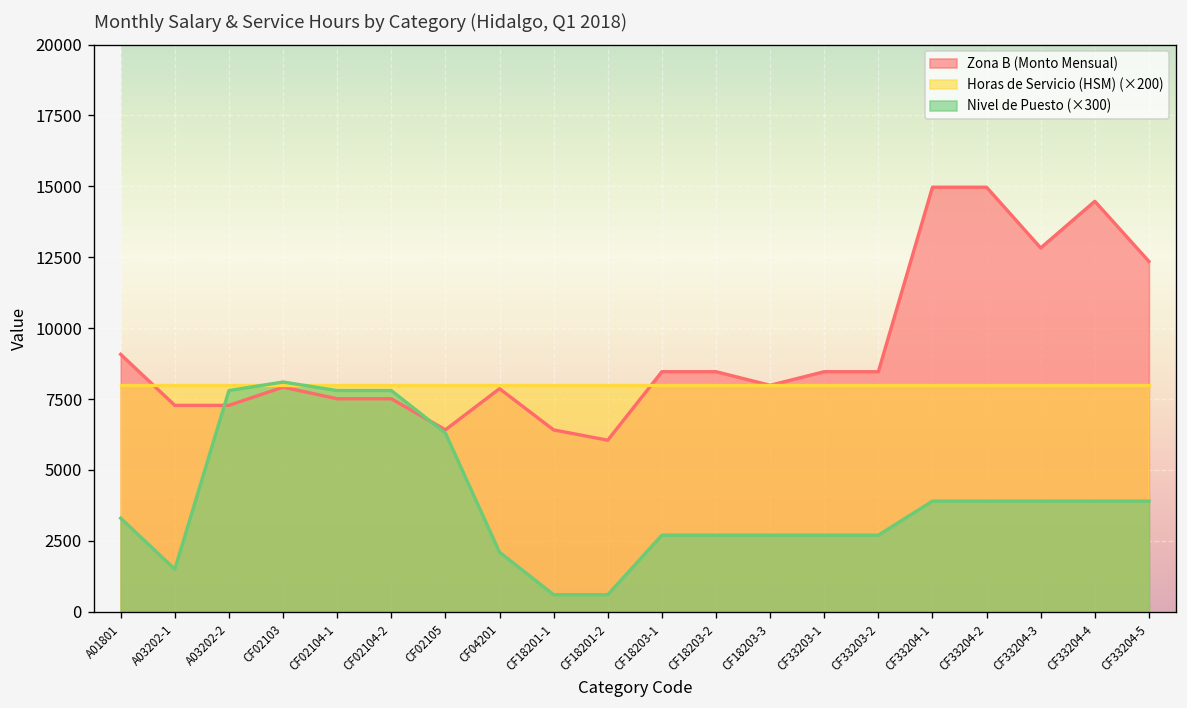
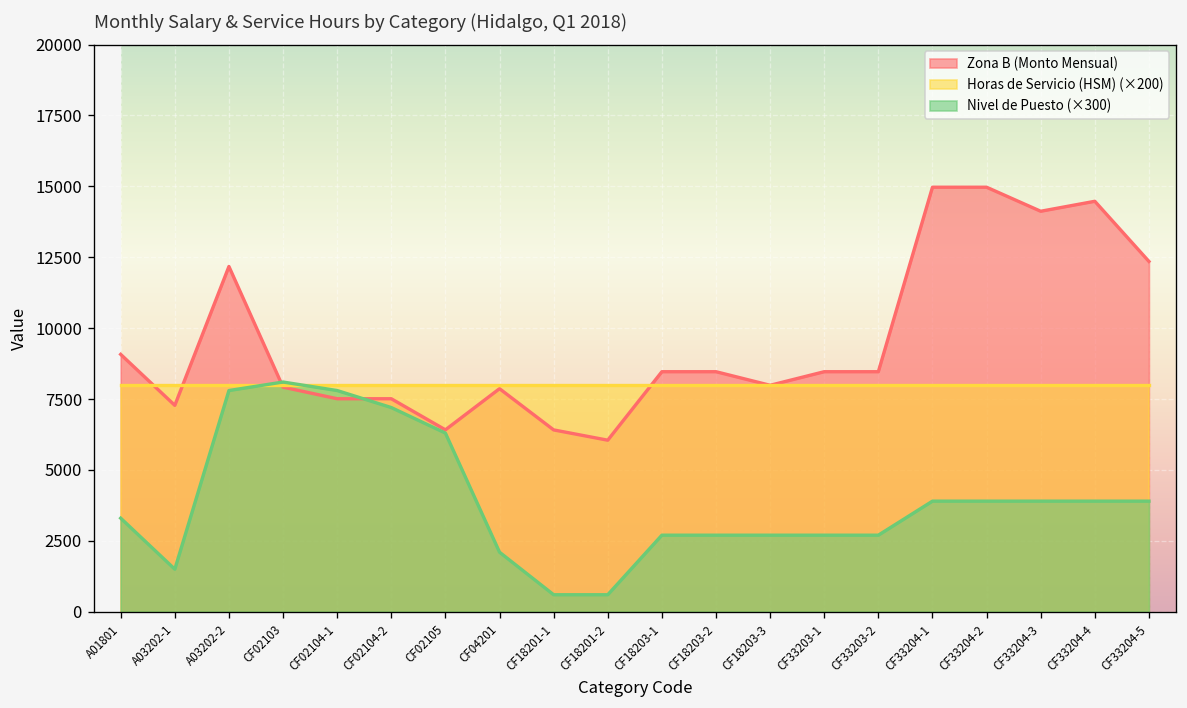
  {
    "Zona B (Monto Mensual)": {
      "A01801": 9100,
      "A03202-1": 7300,
-     "A03202-2": 7300,
+     "A03202-2": 12200,
      "CF02104-1": 7500,
      "CF02104-2": 7500,
      "CF02105": 6400,
      "CF04201": 7900,
      "CF18201-1": 6400,
      "CF18201-2": 6000,
      "CF18203-1": 8500,
      "CF18203-2": 8500,
      "CF33203-1": 8500,
      "CF33203-2": 8500,
      "CF33204-1": 15000,
      "CF33204-2": 15000,
-     "CF33204-3": 12800,
+     "CF33204-3": 14100,
      "CF33204-4": 14500,
      "CF33204-5": 12400
    },
    "Horas de Servicio (HSM) (×200)": {
      "A01801": 8000,
      "A03202-1": 8000,
      "A03202-2": 8000,
      "CF02104-1": 8000,
      "CF02104-2": 8000,
      "CF02105": 8000,
      "CF04201": 8000,
      "CF18201-1": 8000,
      "CF18201-2": 8000,
      "CF18203-1": 8000,
      "CF18203-2": 8000,
      "CF33203-1": 8000,
      "CF33203-2": 8000,
      "CF33204-1": 8000,
      "CF33204-2": 8000,
      "CF33204-3": 8000,
      "CF33204-4": 8000,
      "CF33204-5": 8000
    },
    "Nivel de Puesto (×300)": {
      "A01801": 3300,
      "A03202-1": 1500,
      "A03202-2": 7800,
      "CF02104-1": 7800,
-     "CF02104-2": 7800,
+     "CF02104-2": 7200,
      "CF02105": 6300,
      "CF04201": 2100,
      "CF18201-1": 600,
      "CF18201-2": 600,
      "CF18203-1": 2700,
      "CF18203-2": 2700,
      "CF18203-3": 2700,
      "CF33203-1": 2700,
      "CF33203-2": 2700,
      "CF33204-1": 3900,
      "CF33204-2": 3900,
      "CF33204-3": 3900,
      "CF33204-4": 3900,
      "CF33204-5": 3900
    }
  }
